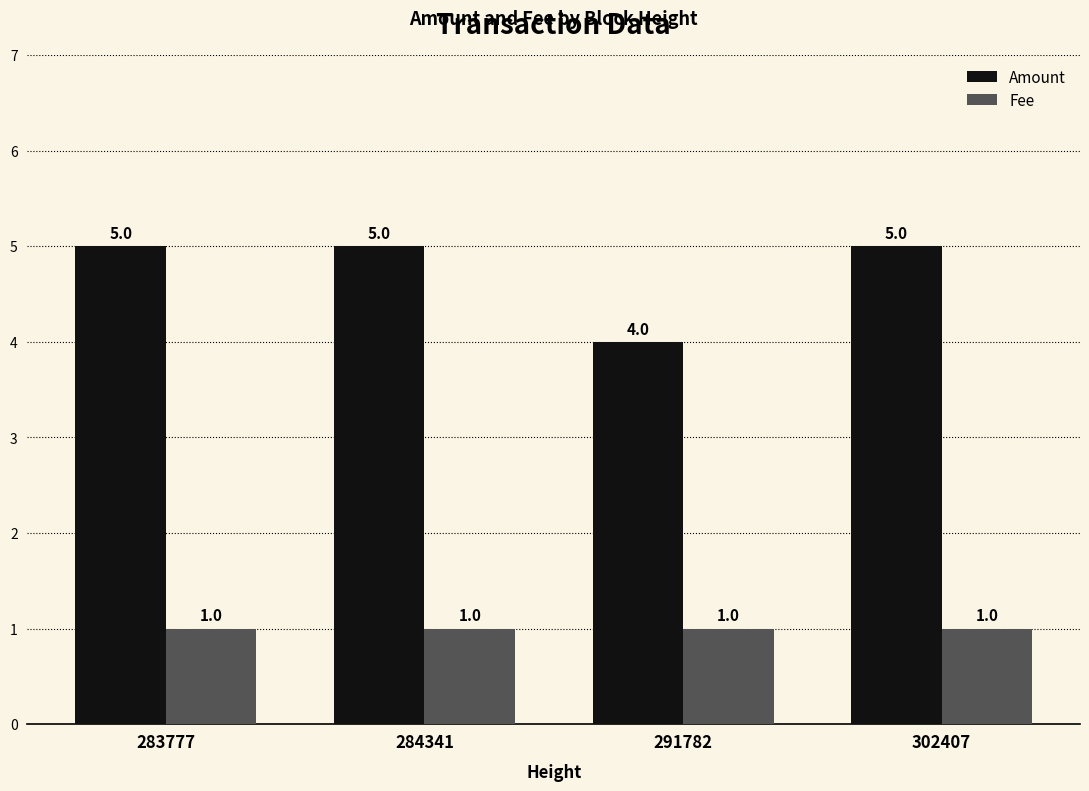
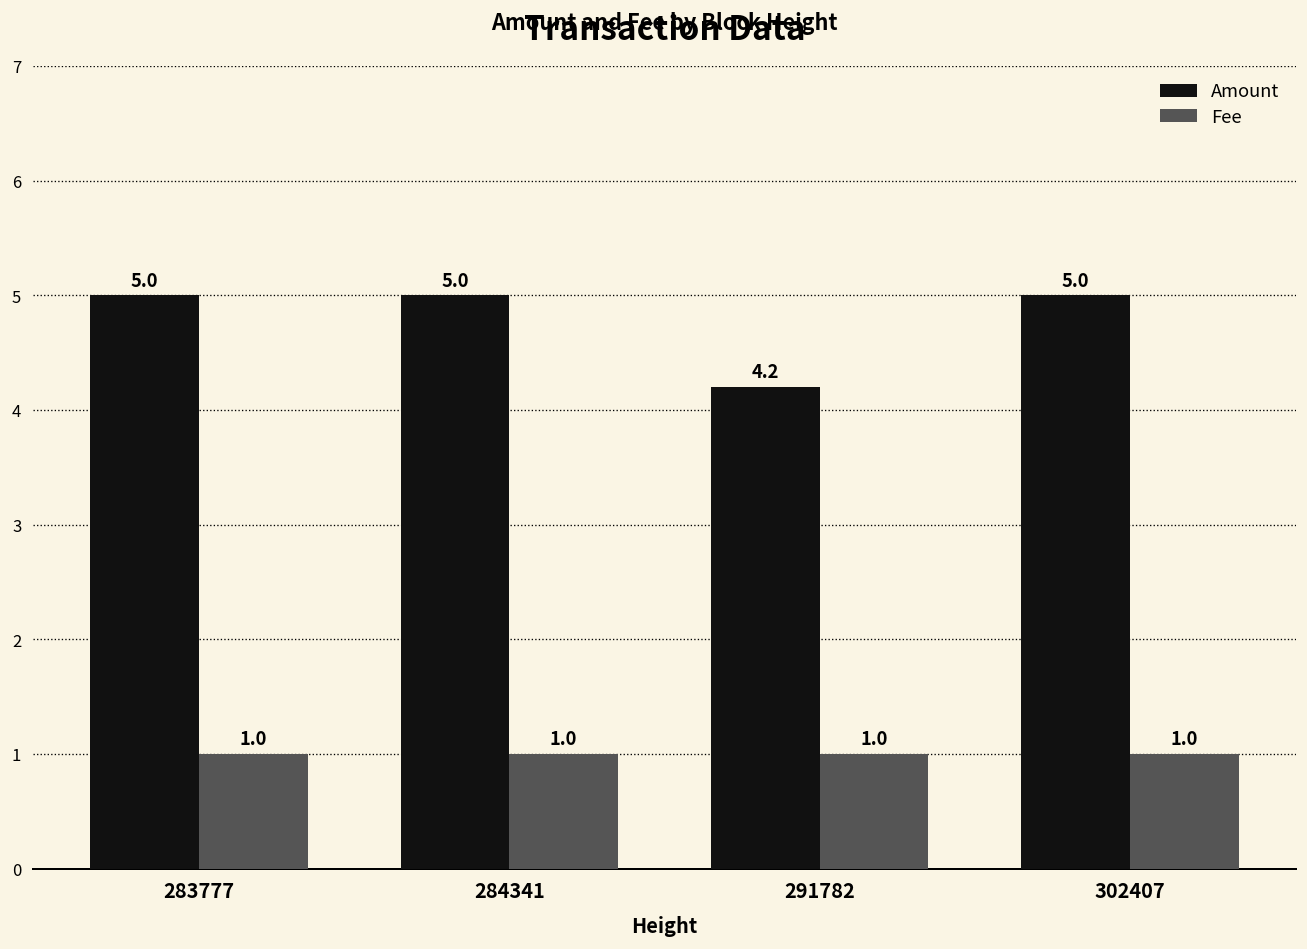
  {
    "Amount": {
      "283777": 5.0,
      "284341": 5.0,
-     "291782": 4.0,
+     "291782": 4.2,
      "302407": 5.0
    },
    "Fee": {
      "283777": 1.0,
      "284341": 1.0,
      "291782": 1.0,
      "302407": 1.0
    }
  }
